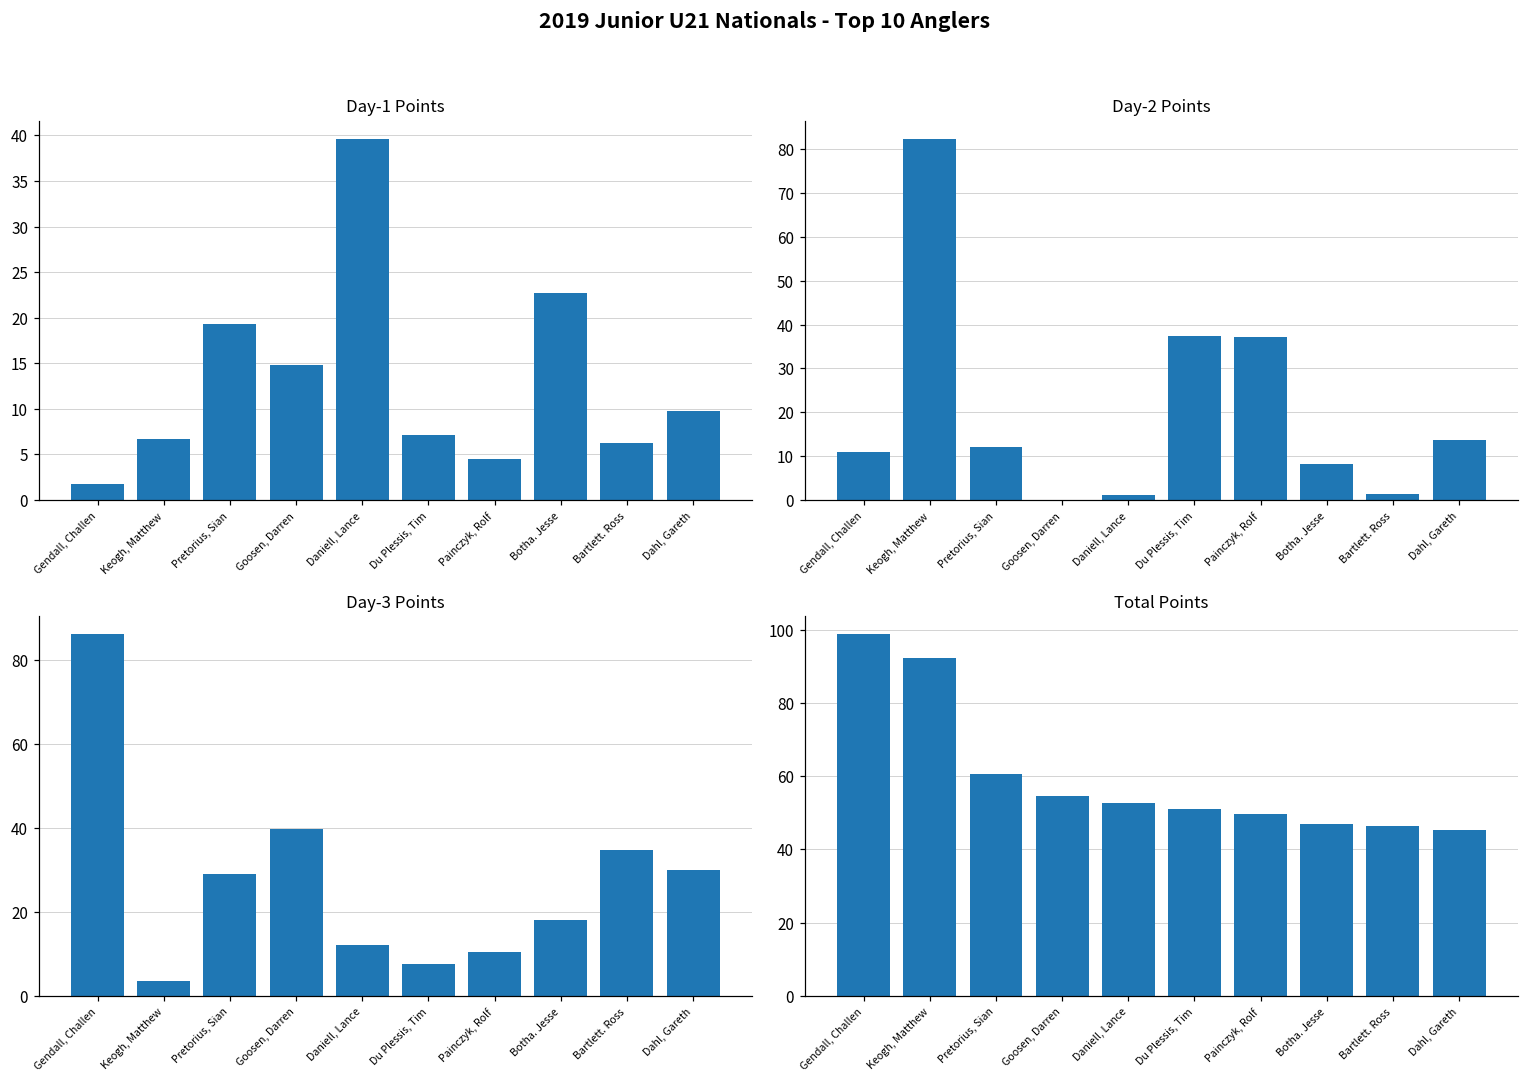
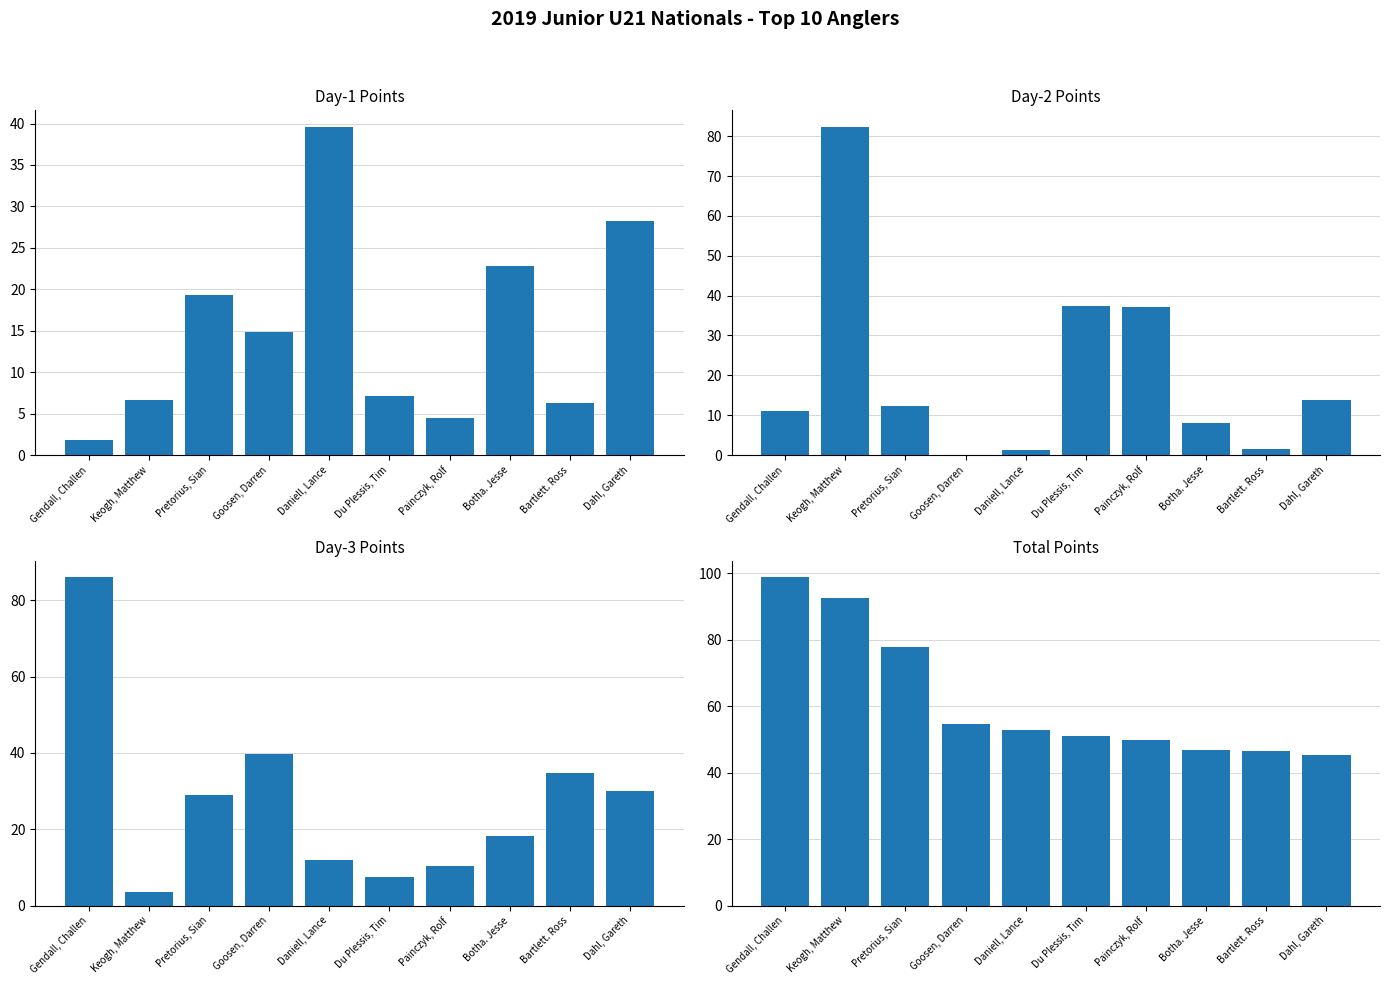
  {
    "Day-1 Points": {
      "Gendall, Challen": 2,
      "Keogh, Matthew": 7,
      "Pretorius, Sian": 19,
      "Goosen, Darren": 15,
      "Daniell, Lance": 40,
      "Du Plessis, Tim": 7,
      "Painczyk, Rolf": 4,
      "Botha. Jesse": 23,
      "Bartlett. Ross": 6,
-     "Dahl, Gareth": 10
+     "Dahl, Gareth": 28
    },
    "Day-2 Points": {
      "Gendall, Challen": 11,
      "Keogh, Matthew": 82,
      "Pretorius, Sian": 12,
      "Goosen, Darren": 0,
      "Daniell, Lance": 1,
      "Du Plessis, Tim": 37,
      "Painczyk, Rolf": 37,
      "Botha. Jesse": 8,
      "Bartlett. Ross": 1,
      "Dahl, Gareth": 14
    },
    "Day-3 Points": {
      "Gendall, Challen": 86,
      "Keogh, Matthew": 4,
      "Pretorius, Sian": 29,
      "Goosen, Darren": 40,
      "Daniell, Lance": 12,
      "Du Plessis, Tim": 8,
      "Painczyk, Rolf": 10,
      "Botha. Jesse": 18,
      "Bartlett. Ross": 35,
      "Dahl, Gareth": 30
    },
    "Total Points": {
      "Gendall, Challen": 99,
      "Keogh, Matthew": 93,
-     "Pretorius, Sian": 61,
+     "Pretorius, Sian": 78,
      "Goosen, Darren": 55,
      "Daniell, Lance": 53,
      "Du Plessis, Tim": 51,
      "Painczyk, Rolf": 50,
      "Botha. Jesse": 47,
      "Bartlett. Ross": 46,
      "Dahl, Gareth": 45
    }
  }
